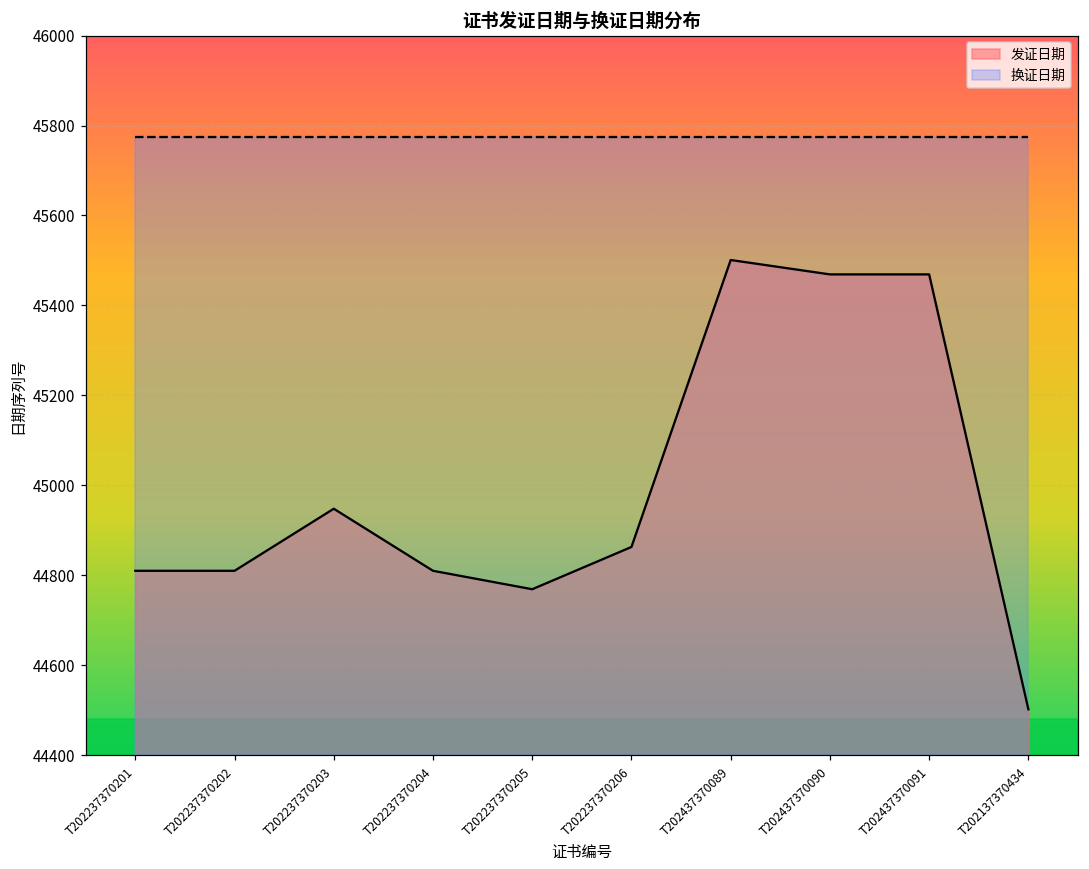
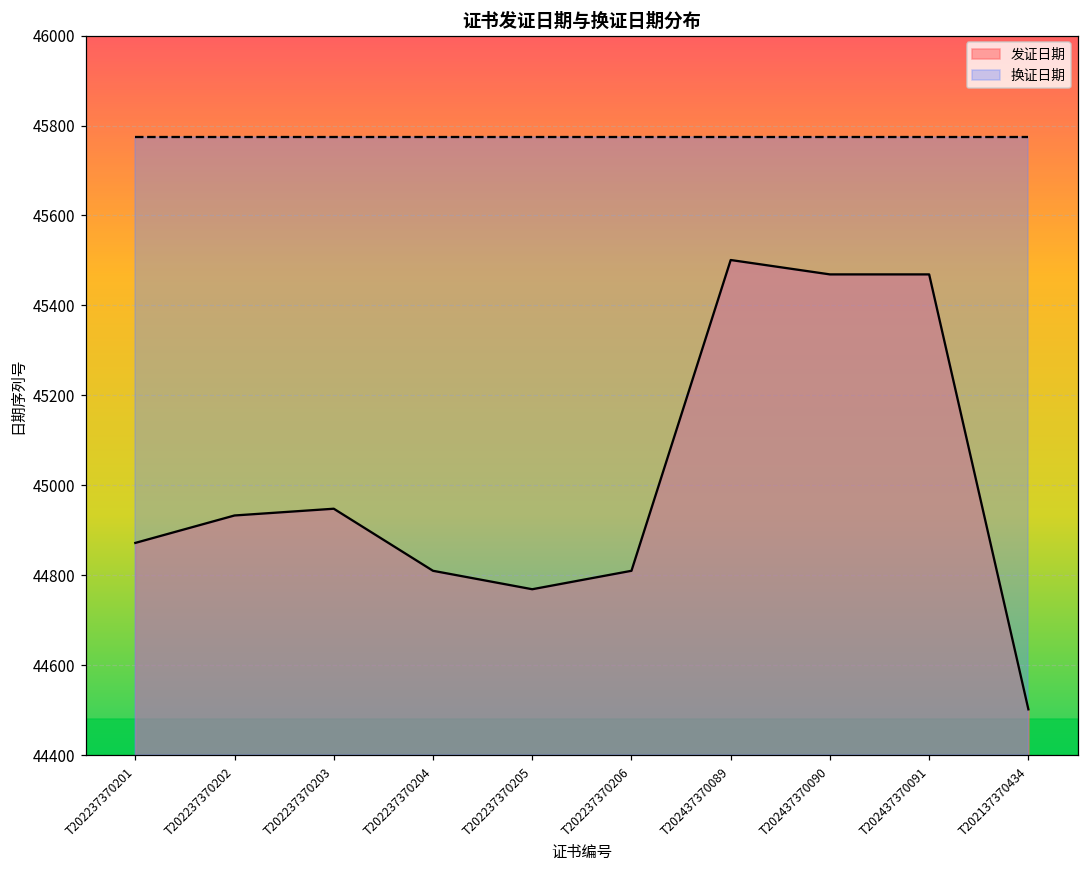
  {
    "发证日期": {
-     "T202237370201": 44810,
-     "T202237370202": 44810,
+     "T202237370201": 44870,
+     "T202237370202": 44930,
      "T202237370203": 44950,
      "T202237370204": 44810,
      "T202237370205": 44770,
-     "T202237370206": 44860,
+     "T202237370206": 44810,
      "T202437370089": 45500,
      "T202437370090": 45470,
      "T202437370091": 45470,
      "T202137370434": 44500
    },
    "换证日期": {
      "T202237370201": 45780,
      "T202237370202": 45780,
      "T202237370203": 45780,
      "T202237370204": 45780,
      "T202237370205": 45780,
      "T202237370206": 45780,
      "T202437370089": 45780,
      "T202437370090": 45780,
      "T202437370091": 45780,
      "T202137370434": 45780
    }
  }
